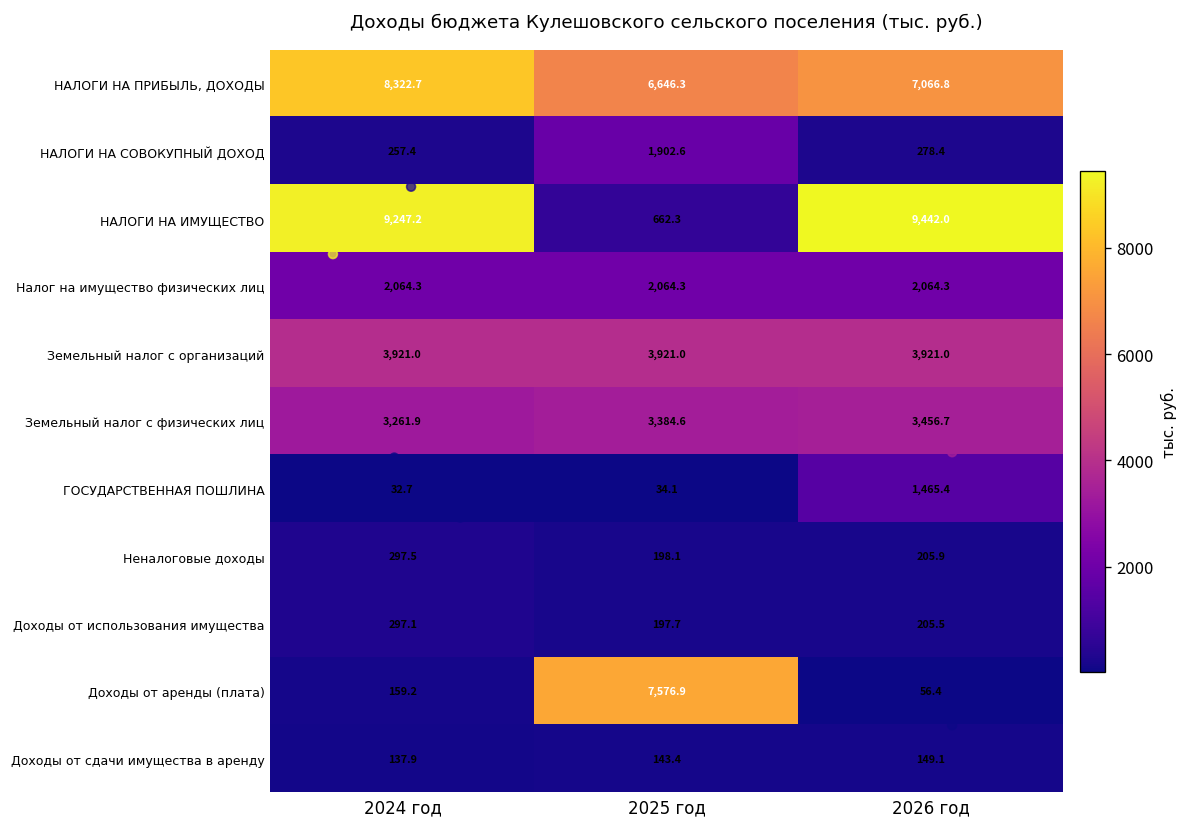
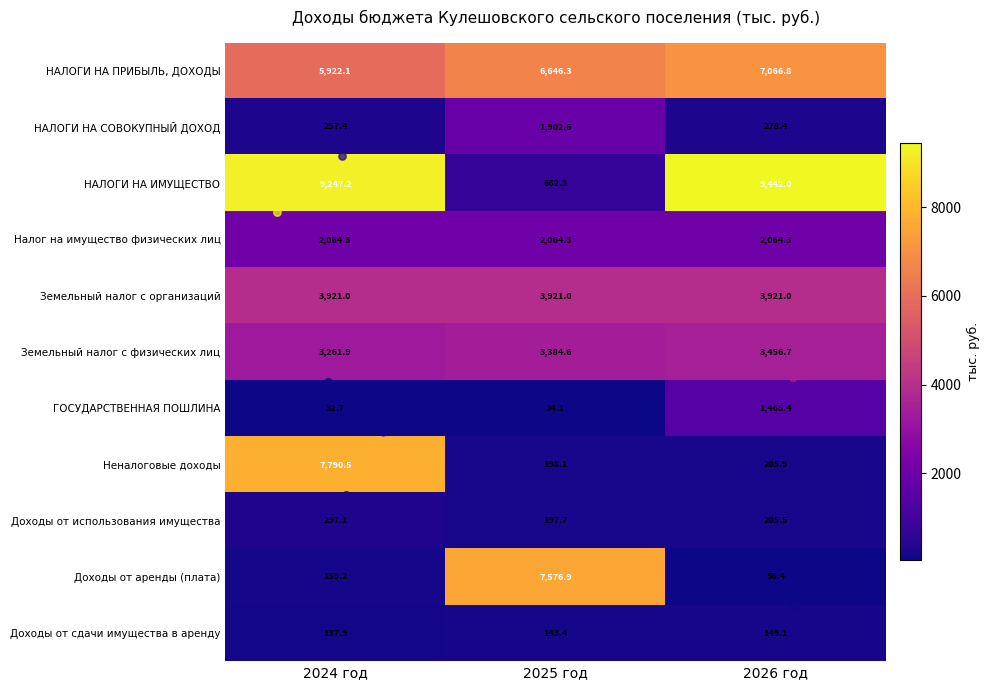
  {
    "НАЛОГИ НА ПРИБЫЛЬ, ДОХОДЫ": {
-     "2024 год": "8,322.7"
+     "2024 год": "5,922.1"
    },
    "ГОСУДАРСТВЕННАЯ ПОШЛИНА": {
      "2025 год": "34.1"
    },
    "Неналоговые доходы": {
-     "2024 год": "297.5"
+     "2024 год": "7,790.5"
    }
  }
